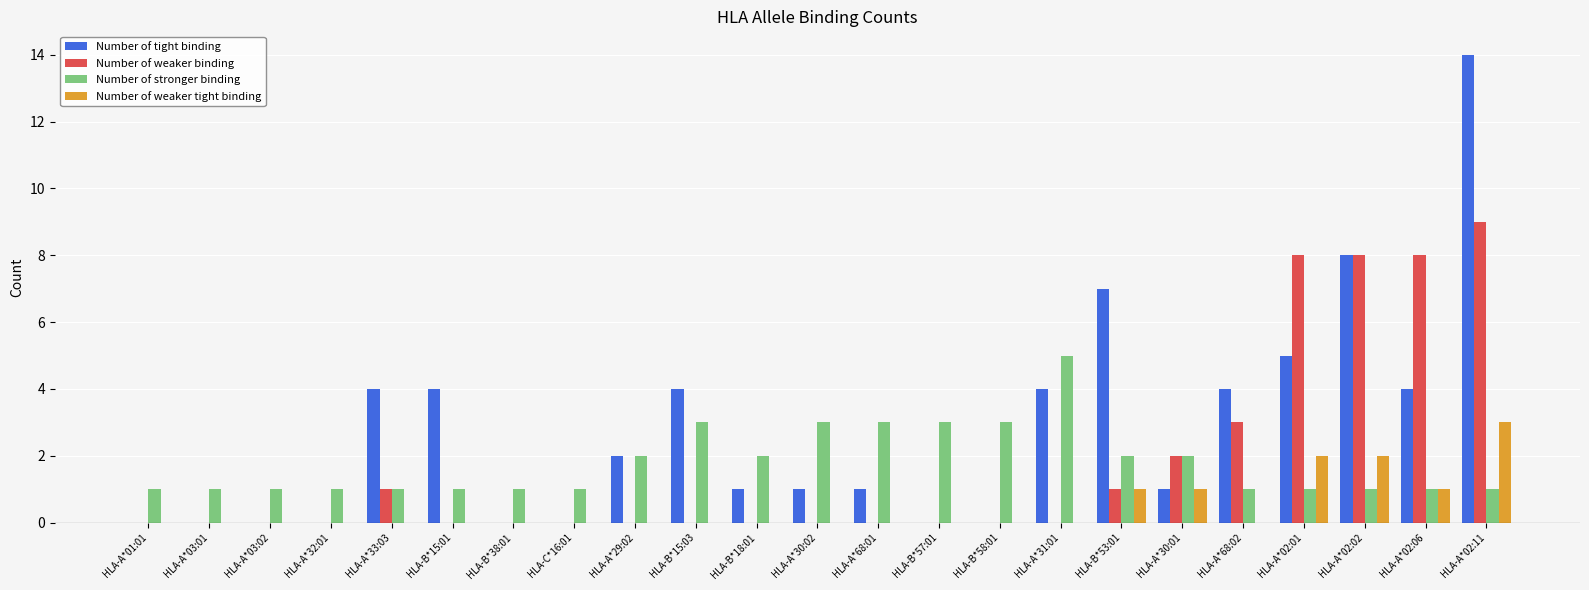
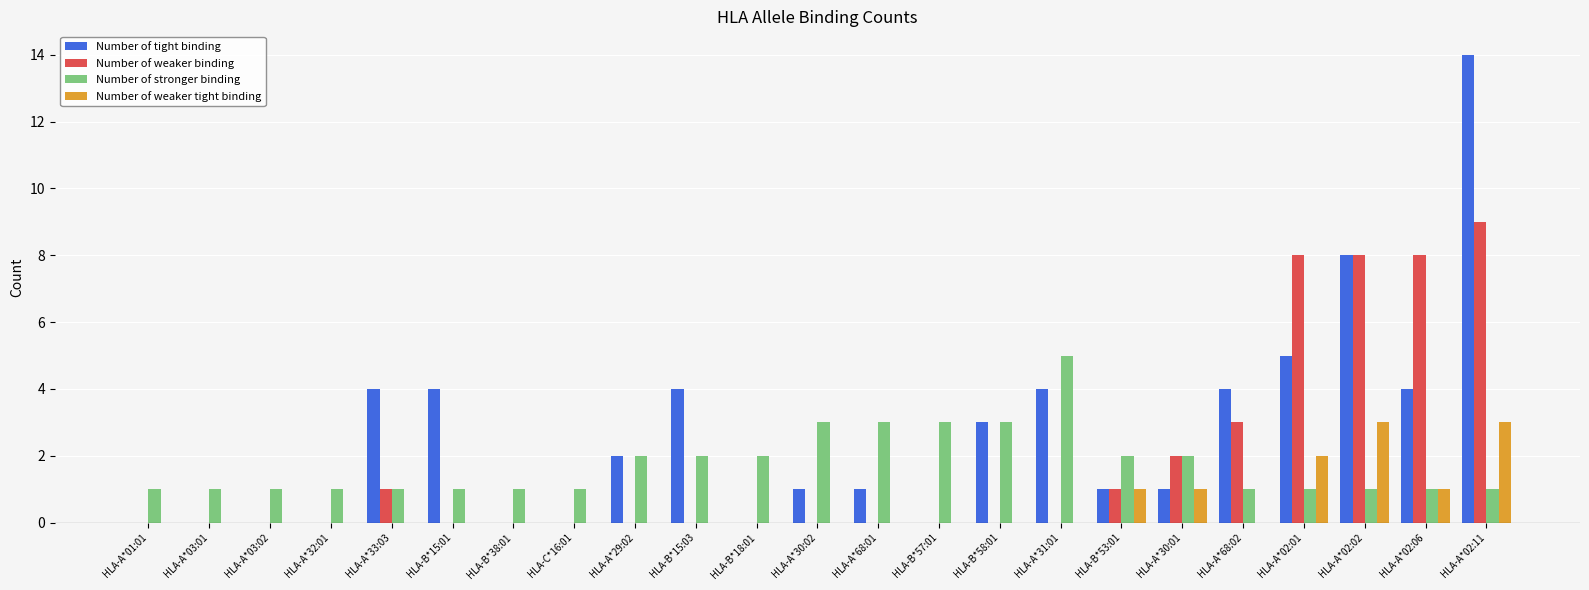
  {
    "Number of tight binding": {
      "HLA-A*01:01": 0,
      "HLA-A*03:01": 0,
      "HLA-A*03:02": 0,
      "HLA-A*32:01": 0,
      "HLA-A*33:03": 4,
      "HLA-B*15:01": 4,
      "HLA-B*38:01": 0,
      "HLA-C*16:01": 0,
      "HLA-A*29:02": 2,
      "HLA-B*15:03": 4,
-     "HLA-B*18:01": 1,
+     "HLA-B*18:01": 0,
      "HLA-A*30:02": 1,
      "HLA-A*68:01": 1,
      "HLA-B*57:01": 0,
-     "HLA-B*58:01": 0,
+     "HLA-B*58:01": 3,
      "HLA-A*31:01": 4,
-     "HLA-B*53:01": 7,
+     "HLA-B*53:01": 1,
      "HLA-A*30:01": 1,
      "HLA-A*68:02": 4,
      "HLA-A*02:01": 5,
      "HLA-A*02:02": 8,
      "HLA-A*02:06": 4,
      "HLA-A*02:11": 14
    },
    "Number of weaker binding": {
      "HLA-A*01:01": 0,
      "HLA-A*03:01": 0,
      "HLA-A*03:02": 0,
      "HLA-A*32:01": 0,
      "HLA-A*33:03": 1,
      "HLA-B*15:01": 0,
      "HLA-B*38:01": 0,
      "HLA-C*16:01": 0,
      "HLA-A*29:02": 0,
      "HLA-B*15:03": 0,
      "HLA-B*18:01": 0,
      "HLA-A*30:02": 0,
      "HLA-A*68:01": 0,
      "HLA-B*57:01": 0,
      "HLA-B*58:01": 0,
      "HLA-A*31:01": 0,
      "HLA-B*53:01": 1,
      "HLA-A*30:01": 2,
      "HLA-A*68:02": 3,
      "HLA-A*02:01": 8,
      "HLA-A*02:02": 8,
      "HLA-A*02:06": 8,
      "HLA-A*02:11": 9
    },
    "Number of stronger binding": {
      "HLA-A*01:01": 1,
      "HLA-A*03:01": 1,
      "HLA-A*03:02": 1,
      "HLA-A*32:01": 1,
      "HLA-A*33:03": 1,
      "HLA-B*15:01": 1,
      "HLA-B*38:01": 1,
      "HLA-C*16:01": 1,
      "HLA-A*29:02": 2,
-     "HLA-B*15:03": 3,
+     "HLA-B*15:03": 2,
      "HLA-B*18:01": 2,
      "HLA-A*30:02": 3,
      "HLA-A*68:01": 3,
      "HLA-B*57:01": 3,
      "HLA-B*58:01": 3,
      "HLA-A*31:01": 5,
      "HLA-B*53:01": 2,
      "HLA-A*30:01": 2,
      "HLA-A*68:02": 1,
      "HLA-A*02:01": 1,
      "HLA-A*02:02": 1,
      "HLA-A*02:06": 1,
      "HLA-A*02:11": 1
    },
    "Number of weaker tight binding": {
      "HLA-A*01:01": 0,
      "HLA-A*03:01": 0,
      "HLA-A*03:02": 0,
      "HLA-A*32:01": 0,
      "HLA-A*33:03": 0,
      "HLA-B*15:01": 0,
      "HLA-B*38:01": 0,
      "HLA-C*16:01": 0,
      "HLA-A*29:02": 0,
      "HLA-B*15:03": 0,
      "HLA-B*18:01": 0,
      "HLA-A*30:02": 0,
      "HLA-A*68:01": 0,
      "HLA-B*57:01": 0,
      "HLA-B*58:01": 0,
      "HLA-A*31:01": 0,
      "HLA-B*53:01": 1,
      "HLA-A*30:01": 1,
      "HLA-A*68:02": 0,
      "HLA-A*02:01": 2,
-     "HLA-A*02:02": 2,
+     "HLA-A*02:02": 3,
      "HLA-A*02:06": 1,
      "HLA-A*02:11": 3
    }
  }
